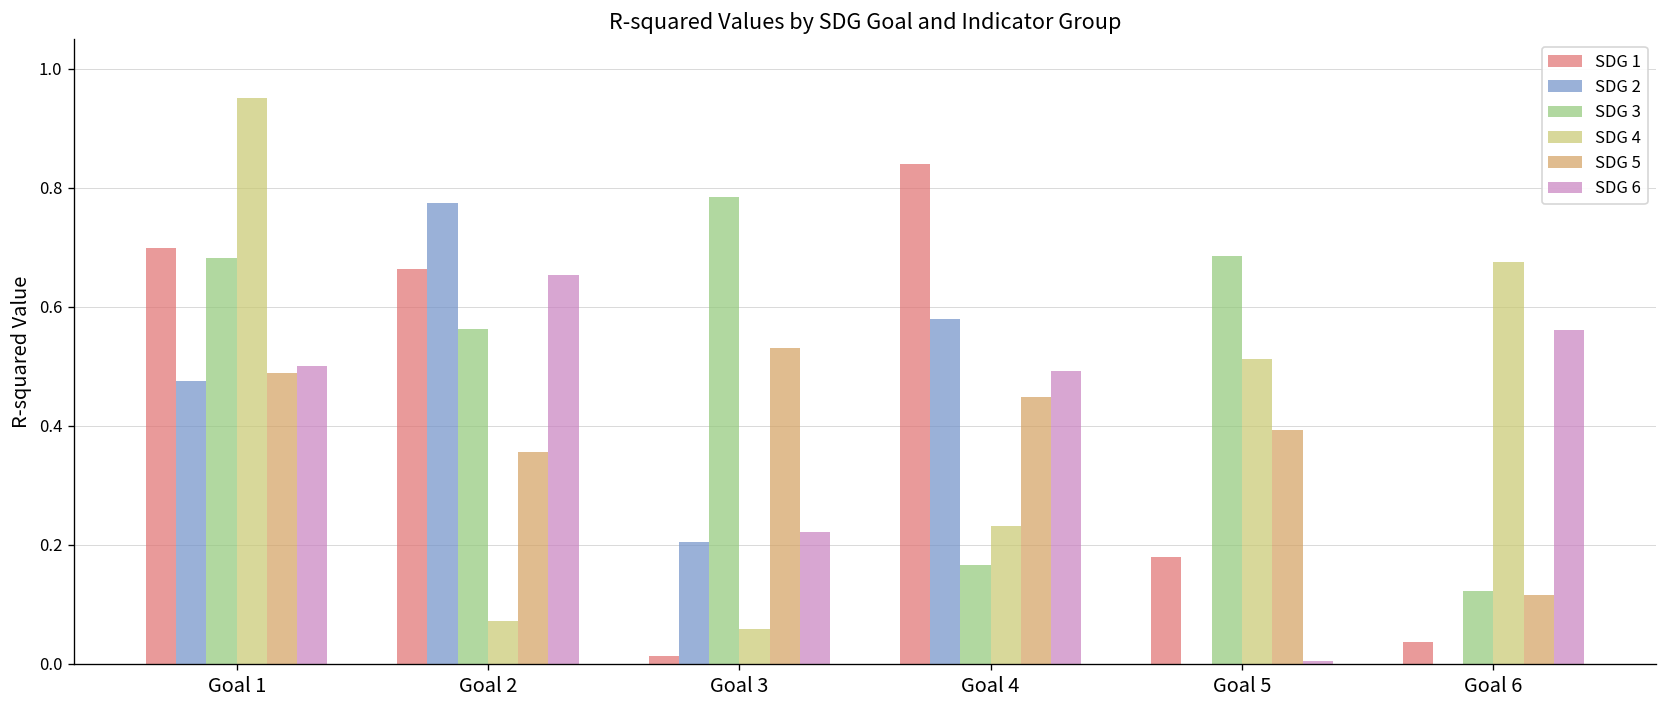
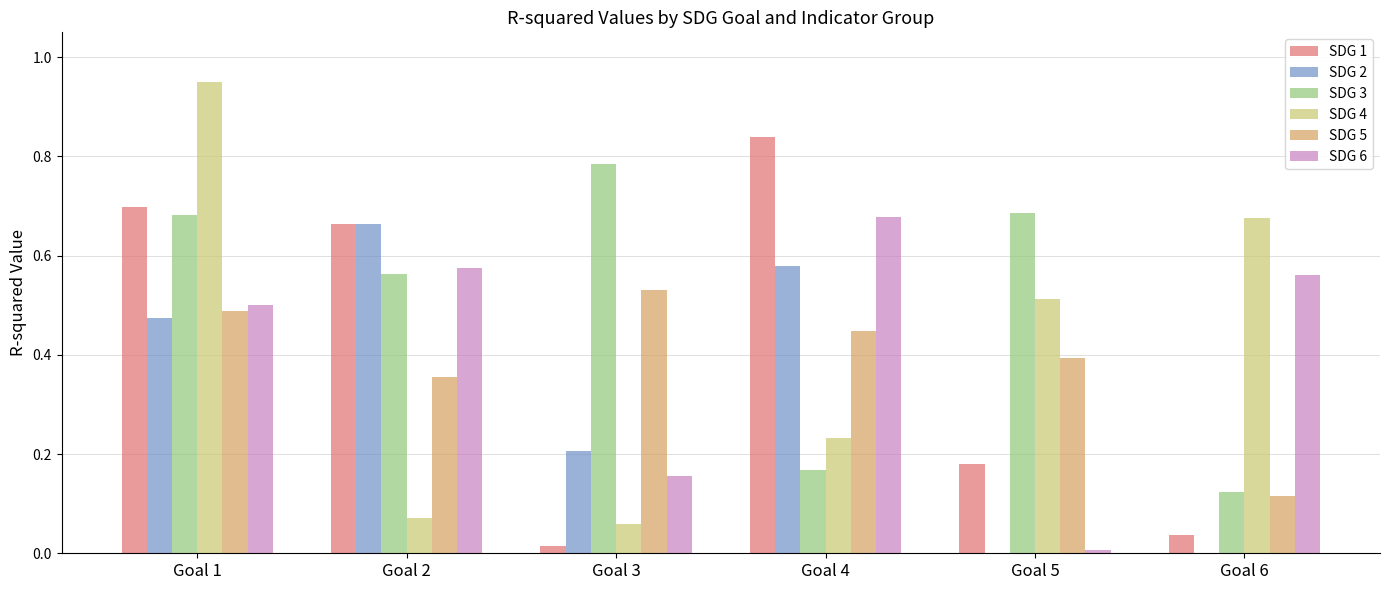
  {
    "SDG 2": {
      "Goal 1": 0.48,
-     "Goal 2": 0.77,
+     "Goal 2": 0.66,
      "Goal 3": 0.21,
      "Goal 4": 0.58,
      "Goal 5": 0.00,
      "Goal 6": 0.00
    },
    "SDG 6": {
      "Goal 1": 0.50,
-     "Goal 2": 0.65,
-     "Goal 3": 0.22,
-     "Goal 4": 0.49,
+     "Goal 2": 0.58,
+     "Goal 3": 0.16,
+     "Goal 4": 0.68,
      "Goal 5": 0.01,
      "Goal 6": 0.56
    }
  }
